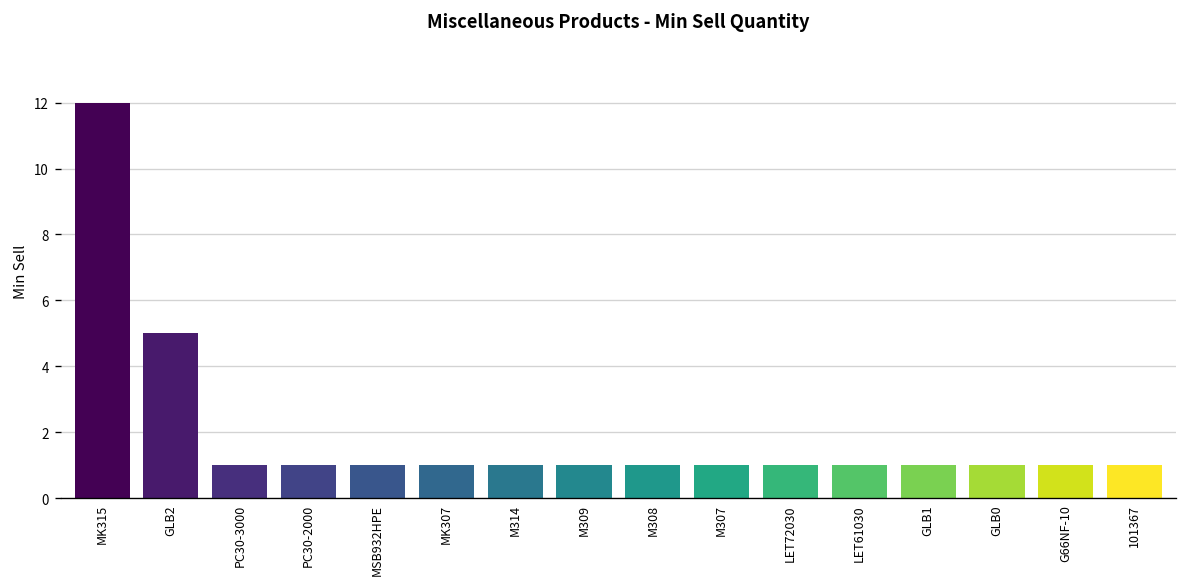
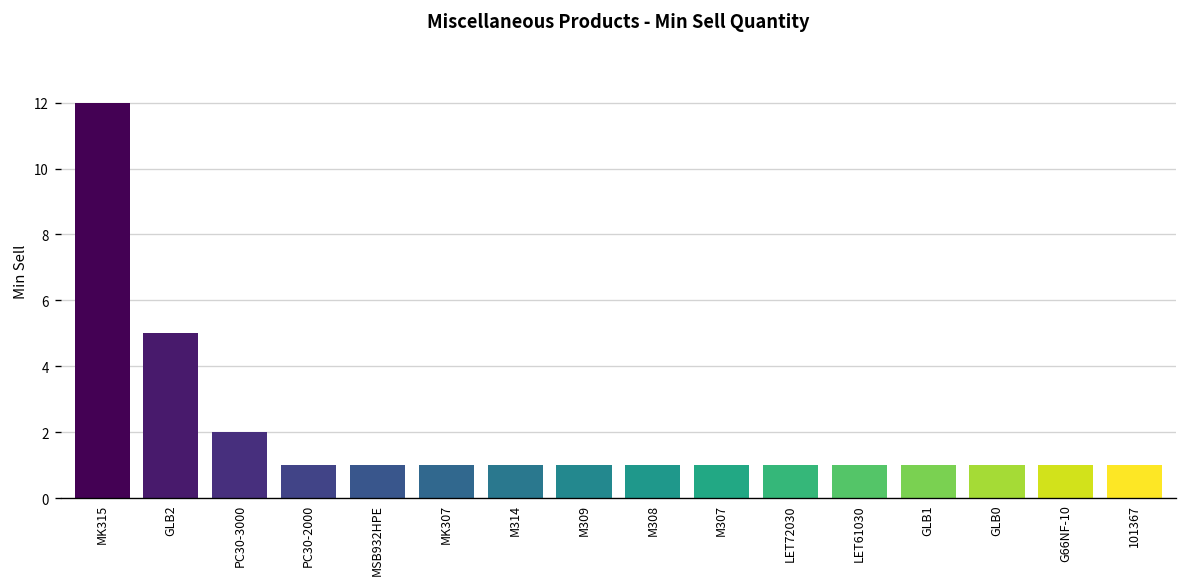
  {
    "MK315": 12,
    "GLB2": 5,
-   "PC30-3000": 1,
+   "PC30-3000": 2,
    "PC30-2000": 1,
    "MSB932HPE": 1,
    "MK307": 1,
    "M314": 1,
    "M309": 1,
    "M308": 1,
    "M307": 1,
    "LET72030": 1,
    "LET61030": 1,
    "GLB1": 1,
    "GLB0": 1,
    "G66NF-10": 1,
    "101367": 1
  }
